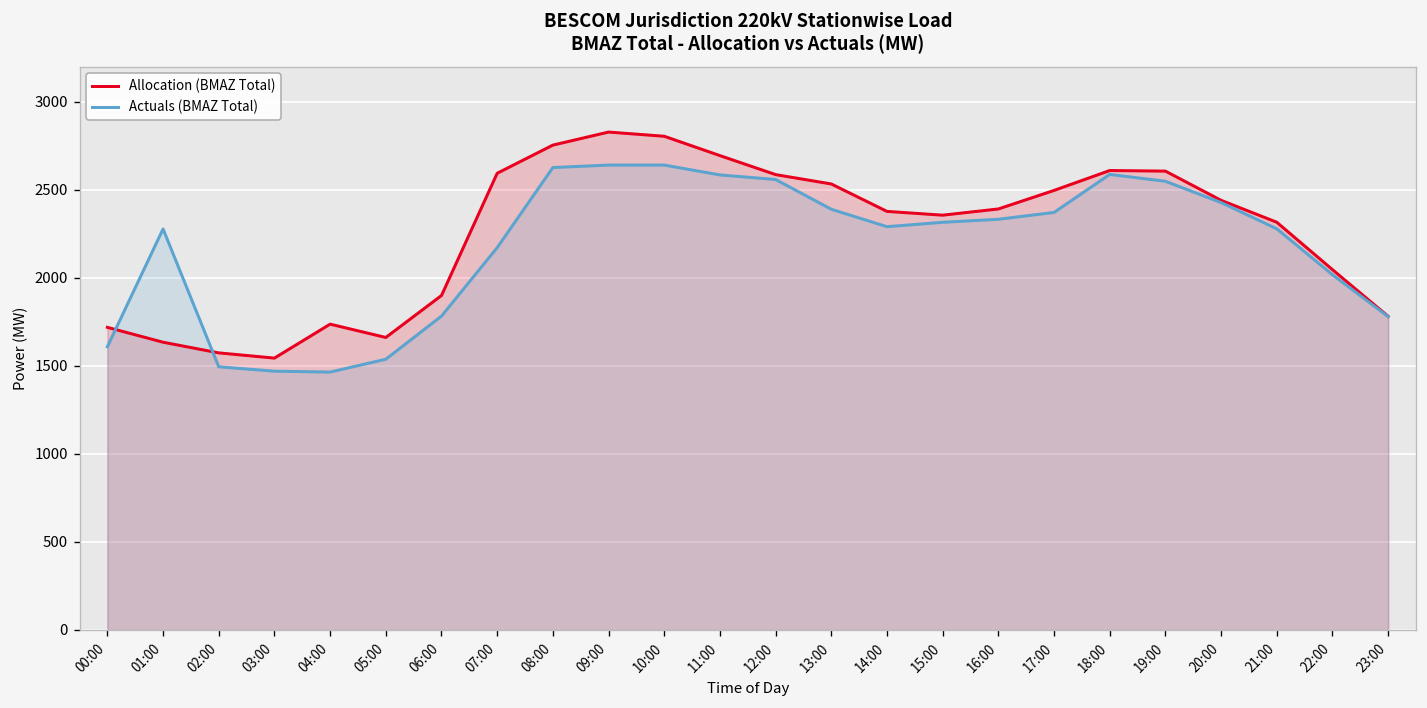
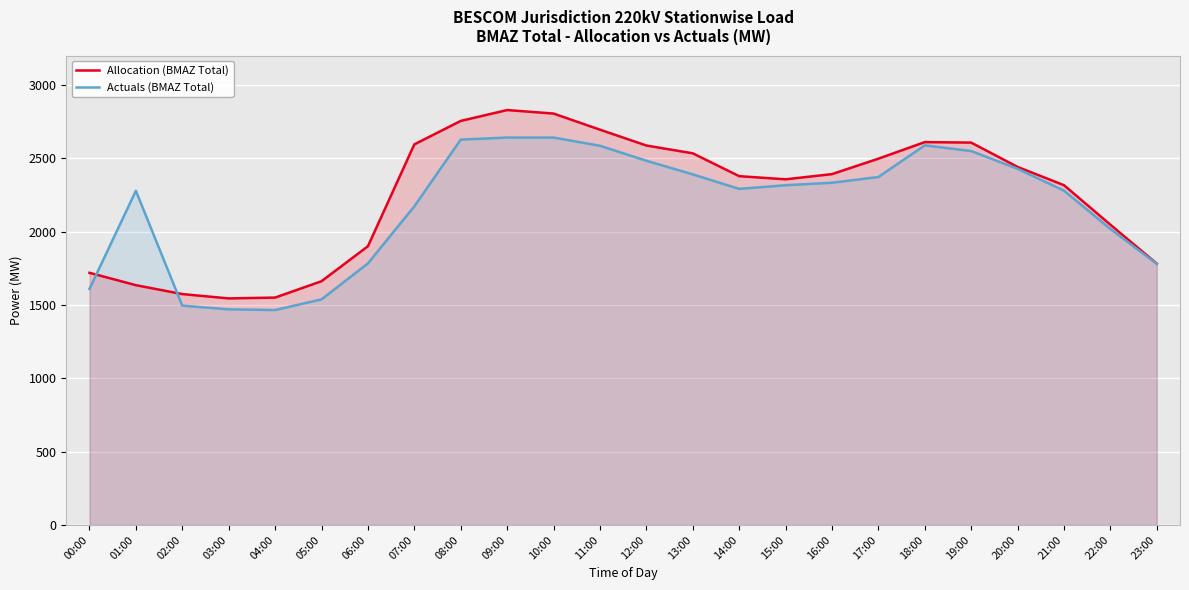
  {
    "Allocation (BMAZ Total)": {
      "00:00": 1720,
      "01:00": 1630,
      "02:00": 1570,
      "03:00": 1540,
-     "04:00": 1740,
+     "04:00": 1550,
      "05:00": 1660,
      "06:00": 1900,
      "07:00": 2590,
      "08:00": 2750,
      "09:00": 2830,
      "10:00": 2800,
      "11:00": 2690,
      "12:00": 2590,
      "13:00": 2530,
      "14:00": 2380,
      "15:00": 2360,
      "16:00": 2390,
      "17:00": 2500,
      "18:00": 2610,
      "19:00": 2610,
      "21:00": 2320,
      "22:00": 2050
    },
    "Actuals (BMAZ Total)": {
      "00:00": 1610,
      "01:00": 2280,
      "02:00": 1500,
      "03:00": 1470,
      "04:00": 1470,
      "05:00": 1540,
      "06:00": 1780,
      "07:00": 2170,
      "08:00": 2630,
      "09:00": 2640,
      "10:00": 2640,
      "11:00": 2590,
-     "12:00": 2560,
+     "12:00": 2480,
      "13:00": 2390,
      "14:00": 2290,
      "15:00": 2320,
      "16:00": 2330,
      "17:00": 2370,
      "18:00": 2590,
      "19:00": 2550,
      "21:00": 2280,
      "22:00": 2020
    }
  }
